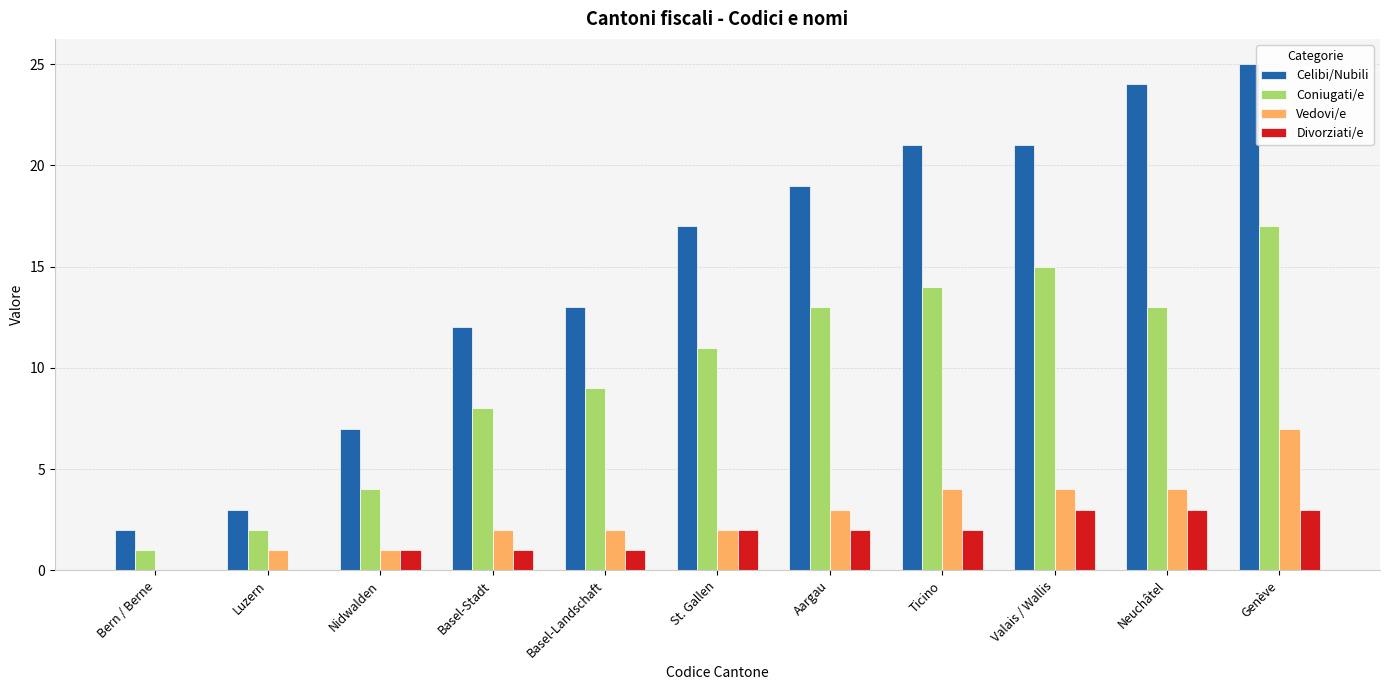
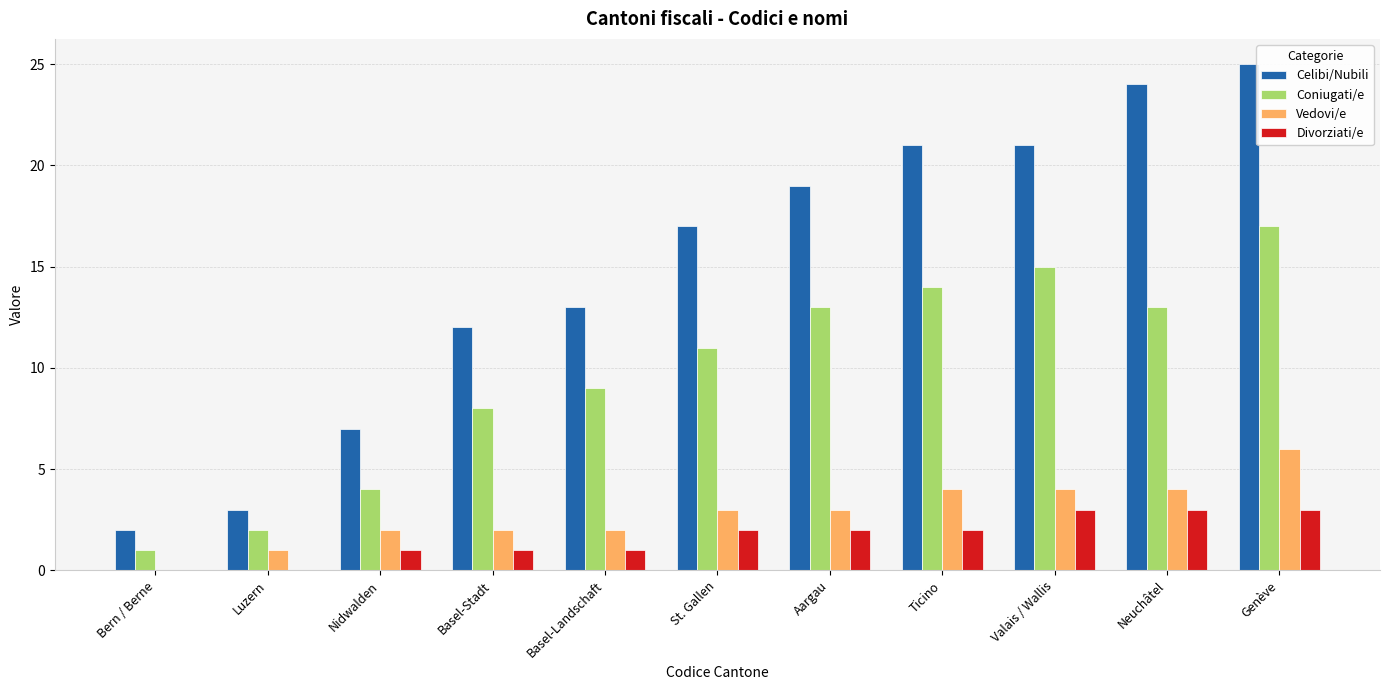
  {
    "Celibi/Nubili": {
      "Bern / Berne": 2,
      "Luzern": 3,
      "Nidwalden": 7,
      "Basel-Stadt": 12,
      "Basel-Landschaft": 13,
      "St. Gallen": 17,
      "Aargau": 19,
      "Ticino": 21,
      "Valais / Wallis": 21,
      "Neuchâtel": 24,
      "Genève": 25
    },
    "Coniugati/e": {
      "Bern / Berne": 1,
      "Luzern": 2,
      "Nidwalden": 4,
      "Basel-Stadt": 8,
      "Basel-Landschaft": 9,
      "St. Gallen": 11,
      "Aargau": 13,
      "Ticino": 14,
      "Valais / Wallis": 15,
      "Neuchâtel": 13,
      "Genève": 17
    },
    "Vedovi/e": {
      "Bern / Berne": 0,
      "Luzern": 1,
-     "Nidwalden": 1,
+     "Nidwalden": 2,
      "Basel-Stadt": 2,
      "Basel-Landschaft": 2,
-     "St. Gallen": 2,
+     "St. Gallen": 3,
      "Aargau": 3,
      "Ticino": 4,
      "Valais / Wallis": 4,
      "Neuchâtel": 4,
-     "Genève": 7
+     "Genève": 6
    },
    "Divorziati/e": {
      "Bern / Berne": 0,
      "Luzern": 0,
      "Nidwalden": 1,
      "Basel-Stadt": 1,
      "Basel-Landschaft": 1,
      "St. Gallen": 2,
      "Aargau": 2,
      "Ticino": 2,
      "Valais / Wallis": 3,
      "Neuchâtel": 3,
      "Genève": 3
    }
  }
